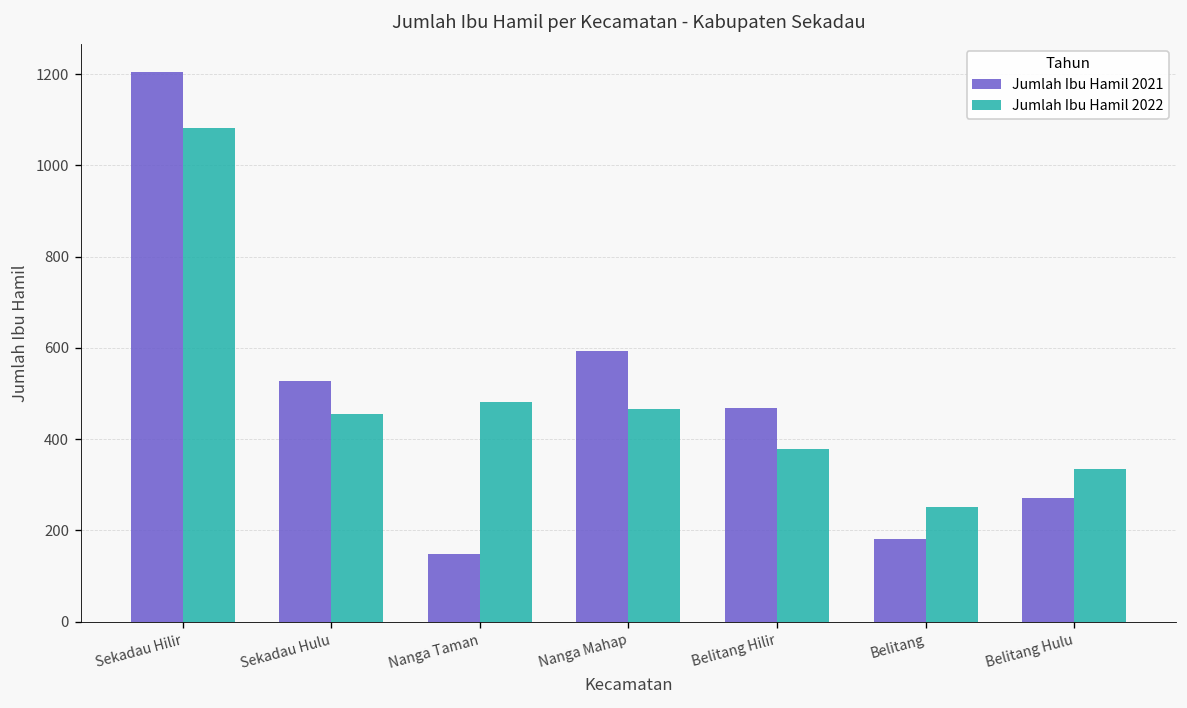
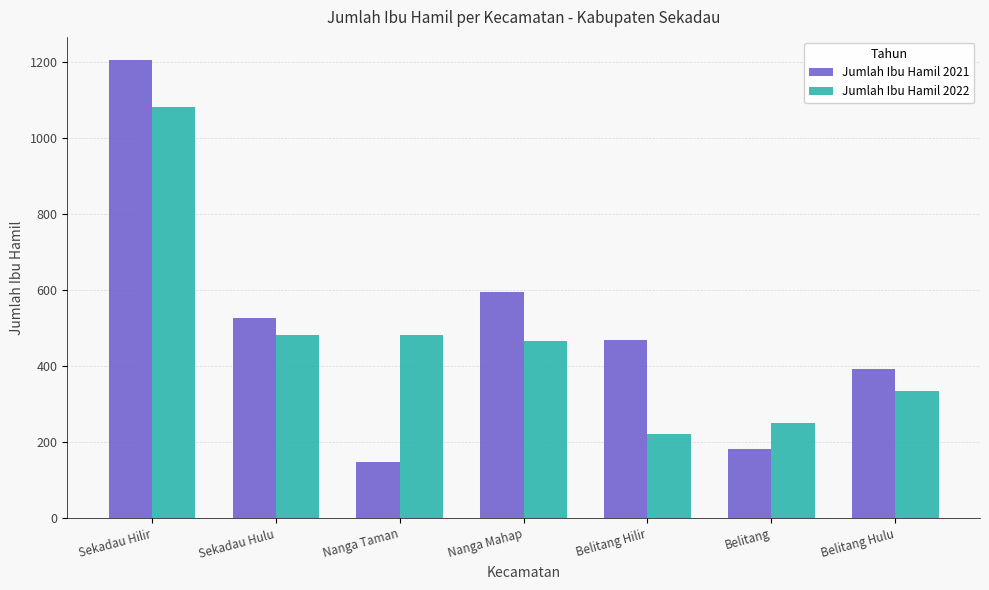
  {
    "Jumlah Ibu Hamil 2021": {
      "Sekadau Hilir": 1210,
      "Sekadau Hulu": 530,
      "Nanga Taman": 150,
      "Nanga Mahap": 590,
      "Belitang Hilir": 470,
      "Belitang": 180,
-     "Belitang Hulu": 270
+     "Belitang Hulu": 390
    },
    "Jumlah Ibu Hamil 2022": {
      "Sekadau Hilir": 1080,
-     "Sekadau Hulu": 450,
+     "Sekadau Hulu": 480,
      "Nanga Taman": 480,
      "Nanga Mahap": 470,
-     "Belitang Hilir": 380,
+     "Belitang Hilir": 220,
      "Belitang": 250,
      "Belitang Hulu": 340
    }
  }
